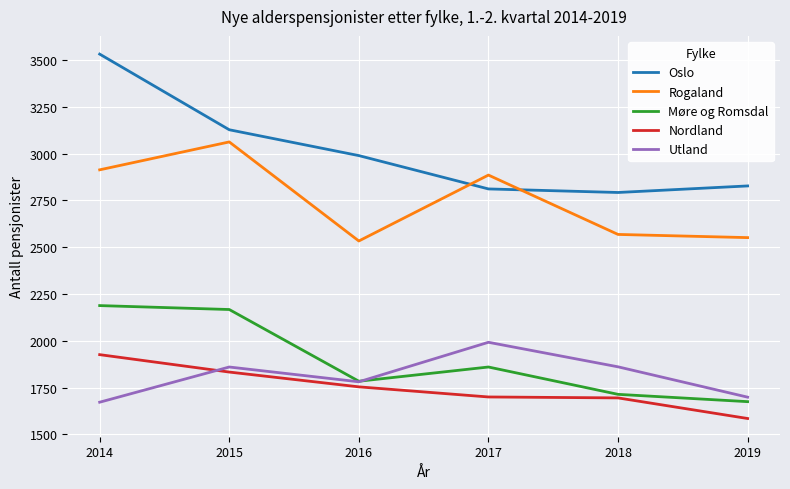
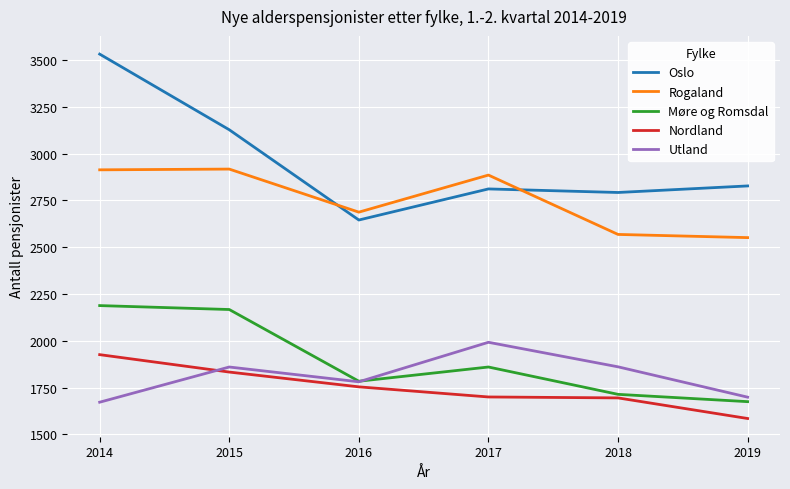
  {
    "Oslo": {
      "2014": 3530,
      "2015": 3130,
-     "2016": 2990,
+     "2016": 2650,
      "2017": 2810,
      "2018": 2790,
      "2019": 2830
    },
    "Rogaland": {
      "2014": 2910,
-     "2015": 3060,
-     "2016": 2530,
+     "2015": 2920,
+     "2016": 2690,
      "2017": 2890,
      "2018": 2570,
      "2019": 2550
    },
    "Møre og Romsdal": {
      "2014": 2190,
      "2015": 2170,
      "2017": 1860,
      "2018": 1710,
      "2019": 1680
    },
    "Nordland": {
      "2014": 1930,
      "2015": 1830,
      "2016": 1750,
      "2017": 1700,
      "2018": 1700,
      "2019": 1590
    },
    "Utland": {
      "2014": 1670,
      "2015": 1860,
      "2017": 1990,
      "2018": 1860,
      "2019": 1700
    }
  }
